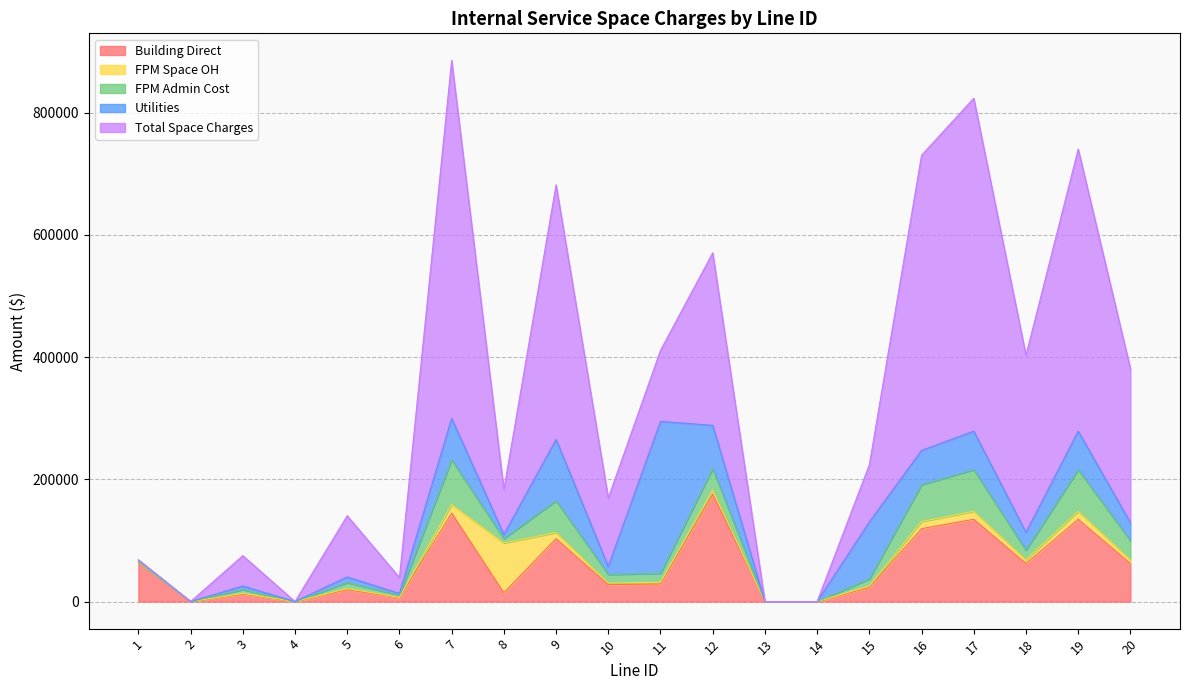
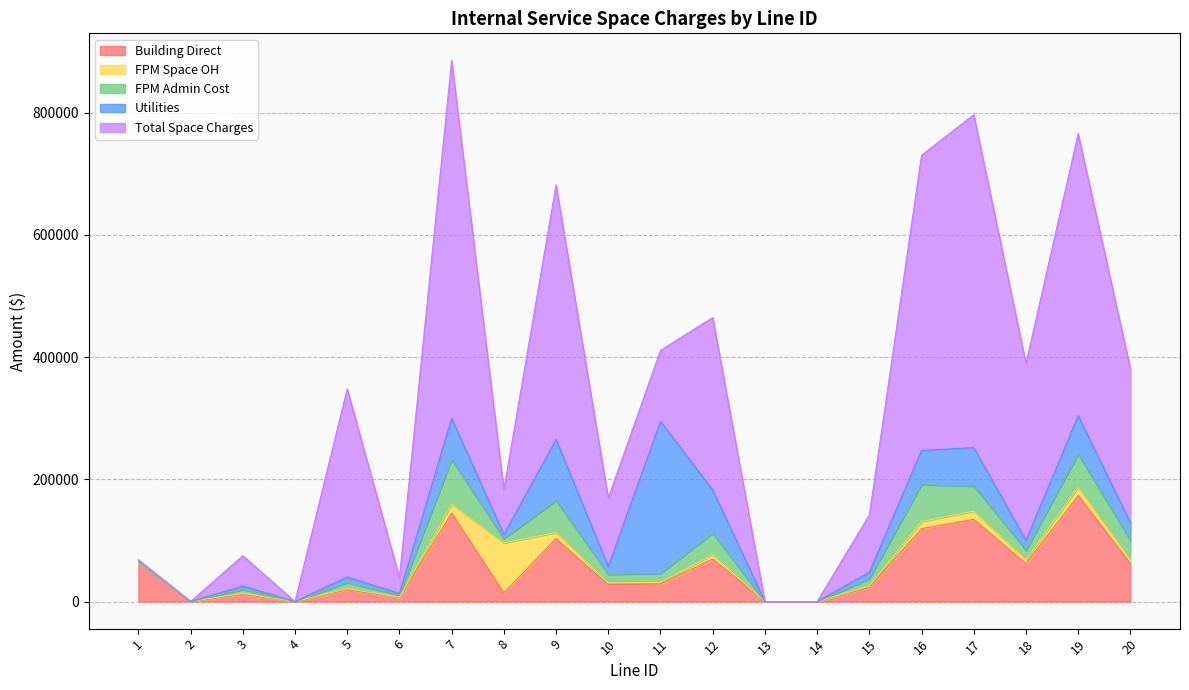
  {
    "Building Direct": {
      "7": 140000,
      "8": 10000,
      "9": 100000,
-     "12": 180000,
+     "12": 70000,
      "16": 120000,
      "17": 130000,
      "18": 60000,
-     "19": 130000,
+     "19": 170000,
      "20": 60000
    },
    "FPM Space OH": {
      "7": 10000,
      "8": 80000,
      "9": 10000,
      "12": 10000,
      "16": 10000,
      "17": 10000,
      "18": 10000,
      "19": 10000,
      "20": 10000
    },
    "FPM Admin Cost": {
      "3": 10000,
      "5": 10000,
      "7": 70000,
      "8": 10000,
      "9": 50000,
      "10": 10000,
      "11": 10000,
      "12": 40000,
      "15": 10000,
      "16": 60000,
-     "17": 70000,
+     "17": 40000,
      "18": 20000,
-     "19": 70000,
+     "19": 50000,
      "20": 30000
    },
    "Utilities": {
      "3": 10000,
      "5": 10000,
      "7": 70000,
      "8": 10000,
      "9": 100000,
      "10": 10000,
      "11": 250000,
      "12": 70000,
-     "15": 90000,
+     "15": 10000,
      "16": 60000,
      "17": 60000,
-     "18": 30000,
+     "18": 20000,
      "19": 60000,
      "20": 30000
    },
    "Total Space Charges": {
      "3": 50000,
-     "5": 100000,
+     "5": 310000,
      "6": 30000,
      "7": 590000,
      "8": 70000,
      "9": 420000,
      "10": 110000,
      "11": 120000,
      "12": 280000,
      "15": 90000,
      "16": 480000,
      "17": 540000,
      "18": 290000,
      "19": 460000,
      "20": 250000
    }
  }
